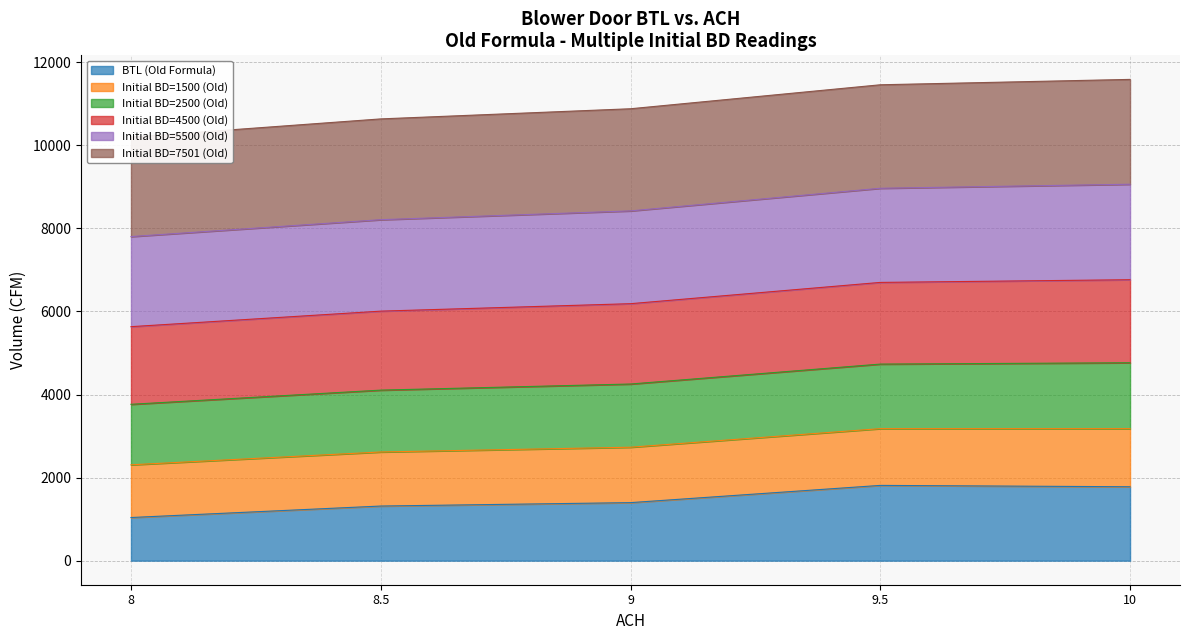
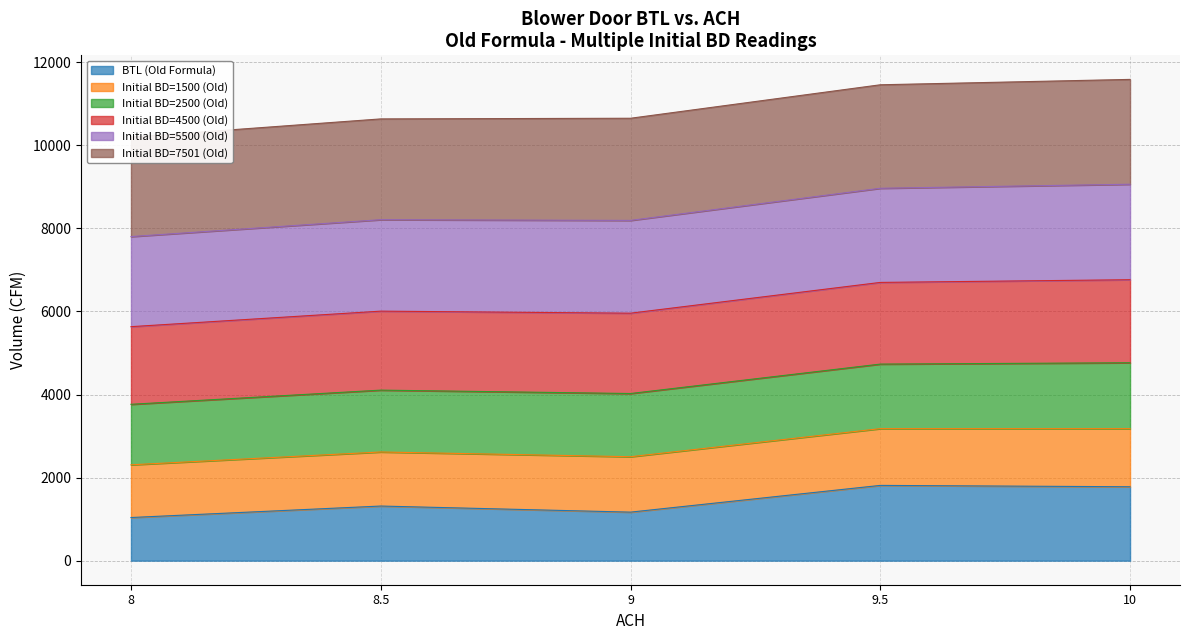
  {
    "BTL (Old Formula)": {
      "8": 1000,
      "8.5": 1300,
-     "9": 1400,
+     "9": 1200,
      "9.5": 1800,
      "10": 1800
    },
    "Initial BD=1500 (Old)": {
      "8": 1300,
      "8.5": 1300,
      "9": 1300,
      "9.5": 1400,
      "10": 1400
    },
    "Initial BD=2500 (Old)": {
      "8": 1500,
      "8.5": 1500,
      "9": 1500,
      "9.5": 1600,
      "10": 1600
    },
    "Initial BD=4500 (Old)": {
      "8": 1900,
      "8.5": 1900,
      "9": 1900,
      "9.5": 2000,
      "10": 2000
    },
    "Initial BD=5500 (Old)": {
      "8": 2200,
      "8.5": 2200,
      "9": 2200,
      "9.5": 2300,
      "10": 2300
    },
    "Initial BD=7501 (Old)": {
      "8.5": 2400,
      "9": 2500,
      "9.5": 2500,
      "10": 2500
    }
  }
